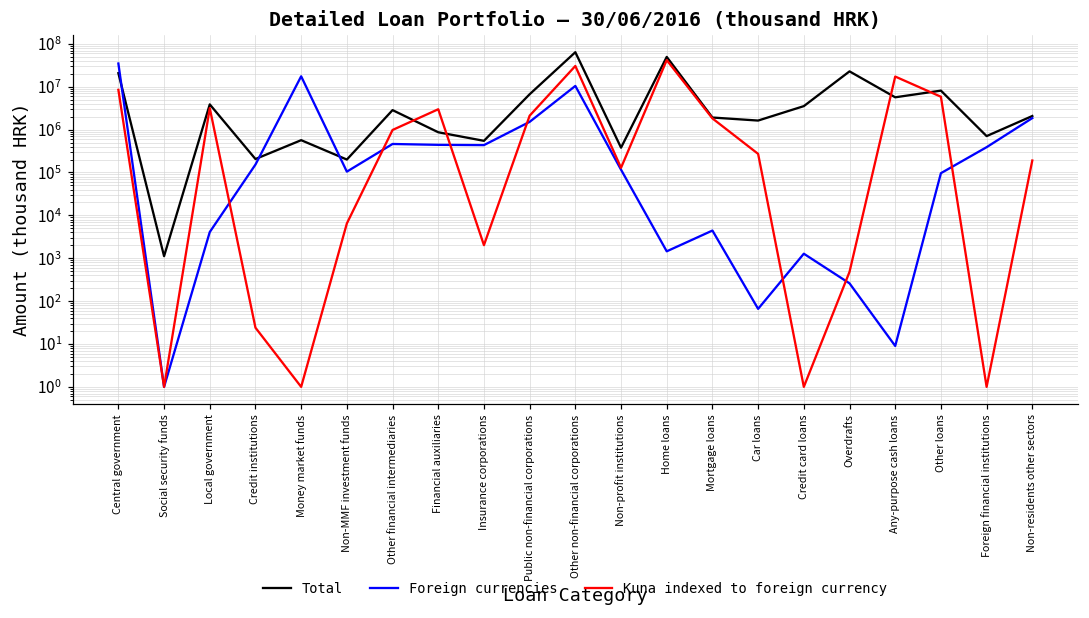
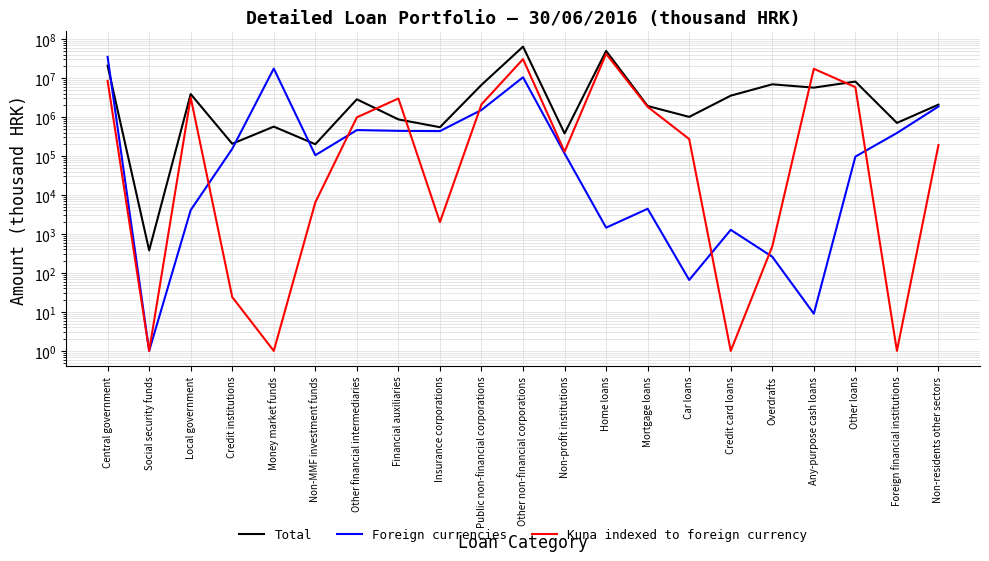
  {
    "Total": {
      "Central government": 20000000,
-     "Social security funds": 1100,
+     "Social security funds": 400,
      "Local government": 4000000,
      "Credit institutions": 200000,
      "Money market funds": 600000,
      "Non-MMF investment funds": 200000,
      "Other financial intermediaries": 3000000,
      "Financial auxiliaries": 900000,
      "Insurance corporations": 500000,
      "Public non-financial corporations": 7000000,
      "Other non-financial corporations": 60000000,
      "Non-profit institutions": 400000,
      "Home loans": 50000000,
-     "Car loans": 1600000,
+     "Car loans": 1000000,
      "Credit card loans": 4000000,
-     "Overdrafts": 20000000,
+     "Overdrafts": 7000000,
      "Any-purpose cash loans": 6000000,
      "Other loans": 8000000,
      "Foreign financial institutions": 700000
    },
    "Foreign currencies": {
      "Central government": 30000000,
      "Local government": 4000,
      "Credit institutions": 150000,
      "Money market funds": 20000000,
      "Non-MMF investment funds": 100000,
      "Other financial intermediaries": 500000,
      "Financial auxiliaries": 400000,
      "Insurance corporations": 400000,
      "Public non-financial corporations": 1500000,
      "Other non-financial corporations": 10000000,
      "Home loans": 1500,
      "Mortgage loans": 4000,
      "Car loans": 70,
      "Credit card loans": 1300,
      "Overdrafts": 300,
      "Any-purpose cash loans": 9,
      "Other loans": 100000,
      "Foreign financial institutions": 400000
    },
    "Kuna indexed to foreign currency": {
      "Central government": 8000000,
      "Local government": 3000000,
      "Credit institutions": 20,
      "Money market funds": 1,
      "Non-MMF investment funds": 6000,
      "Other financial intermediaries": 1000000,
      "Financial auxiliaries": 3000000,
      "Insurance corporations": 2000,
      "Public non-financial corporations": 2000000,
      "Other non-financial corporations": 30000000,
      "Home loans": 40000000,
      "Car loans": 300000,
      "Credit card loans": 1,
      "Overdrafts": 500,
      "Any-purpose cash loans": 20000000,
      "Other loans": 6000000,
      "Foreign financial institutions": 1,
      "Non-residents other sectors": 200000
    }
  }
